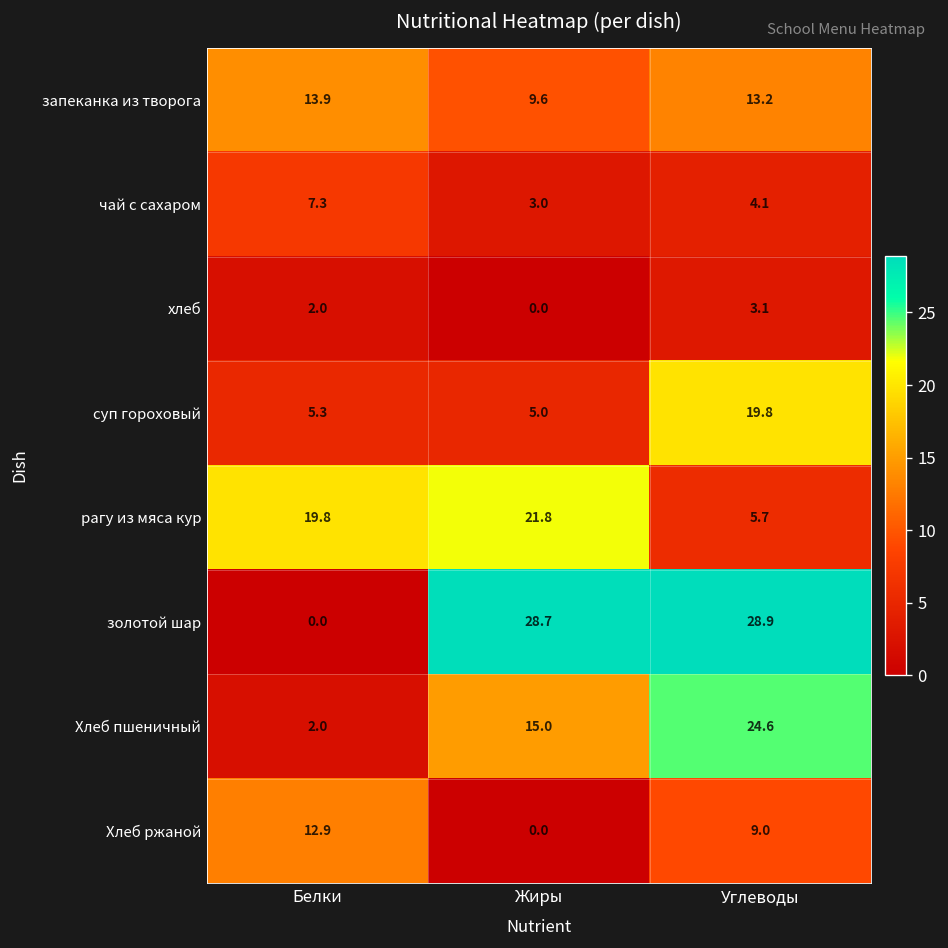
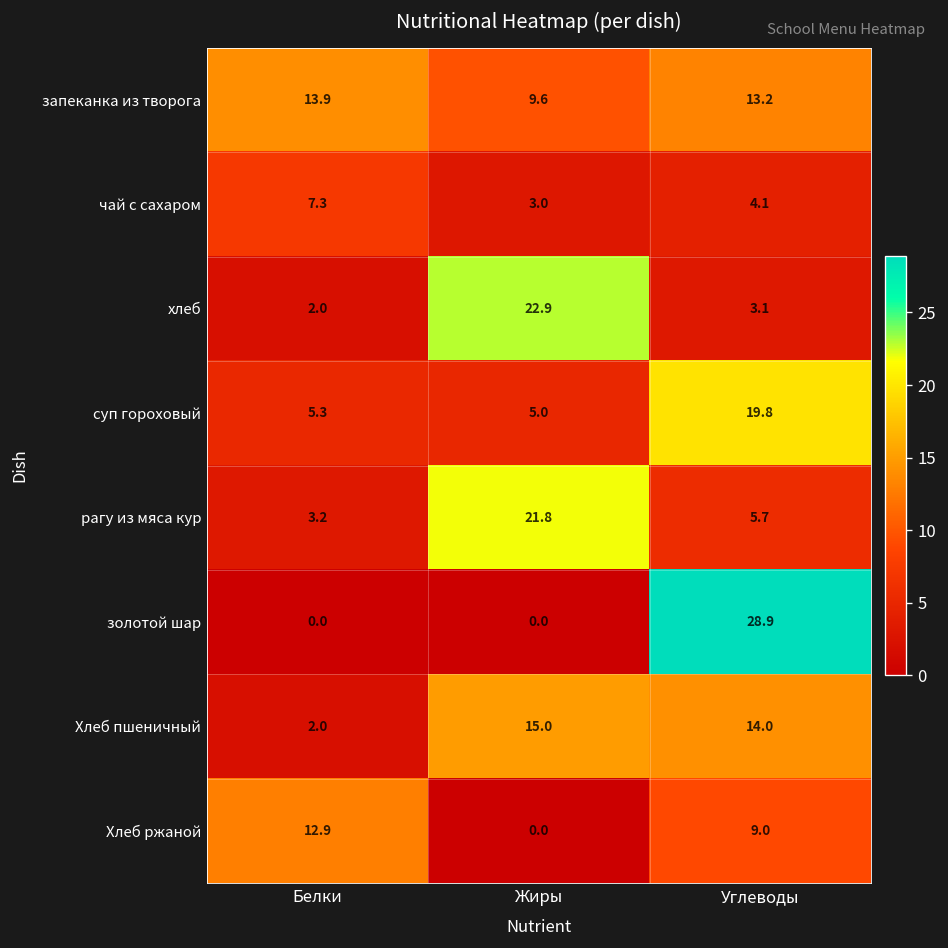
  {
    "запеканка из творога": {
      "Белки": 13.9,
      "Жиры": 9.6,
      "Углеводы": 13.2
    },
    "чай с сахаром": {
      "Белки": 7.3,
      "Жиры": 3.0,
      "Углеводы": 4.1
    },
    "хлеб": {
      "Белки": 2.0,
-     "Жиры": 0.0,
+     "Жиры": 22.9,
      "Углеводы": 3.1
    },
    "суп гороховый": {
      "Белки": 5.3,
      "Жиры": 5.0,
      "Углеводы": 19.8
    },
    "рагу из мяса кур": {
-     "Белки": 19.8,
+     "Белки": 3.2,
      "Жиры": 21.8,
      "Углеводы": 5.7
    },
    "золотой шар": {
      "Белки": 0.0,
-     "Жиры": 28.7,
+     "Жиры": 0.0,
      "Углеводы": 28.9
    },
    "Хлеб пшеничный": {
      "Белки": 2.0,
      "Жиры": 15.0,
-     "Углеводы": 24.6
+     "Углеводы": 14.0
    },
    "Хлеб ржаной": {
      "Белки": 12.9,
      "Жиры": 0.0,
      "Углеводы": 9.0
    }
  }
